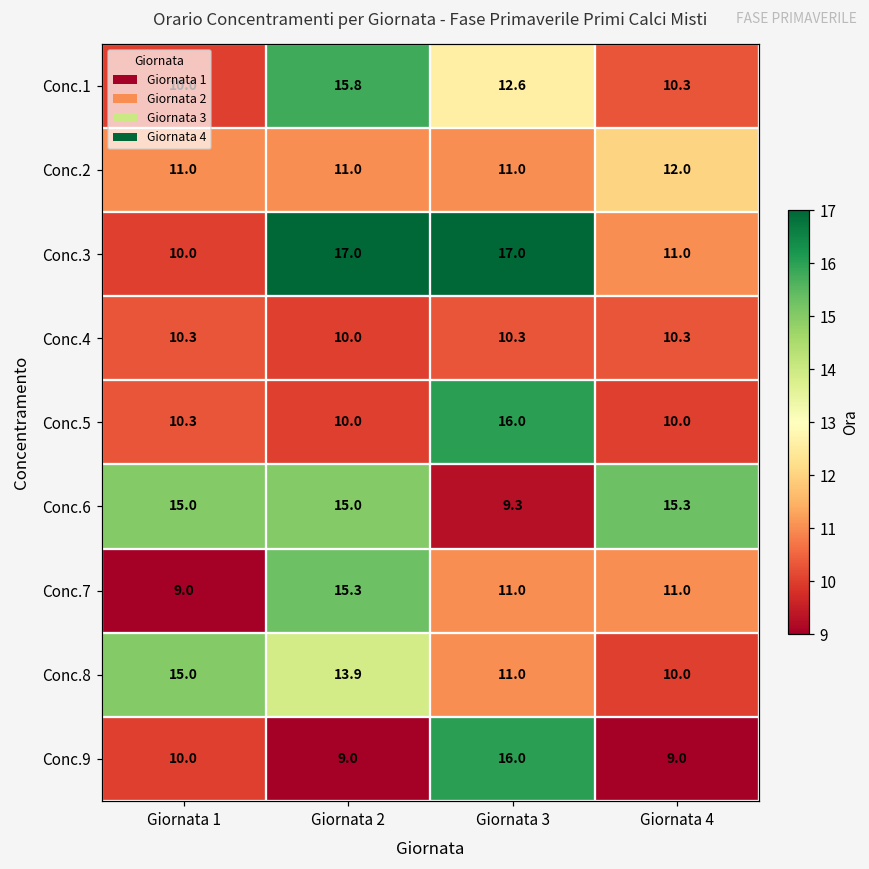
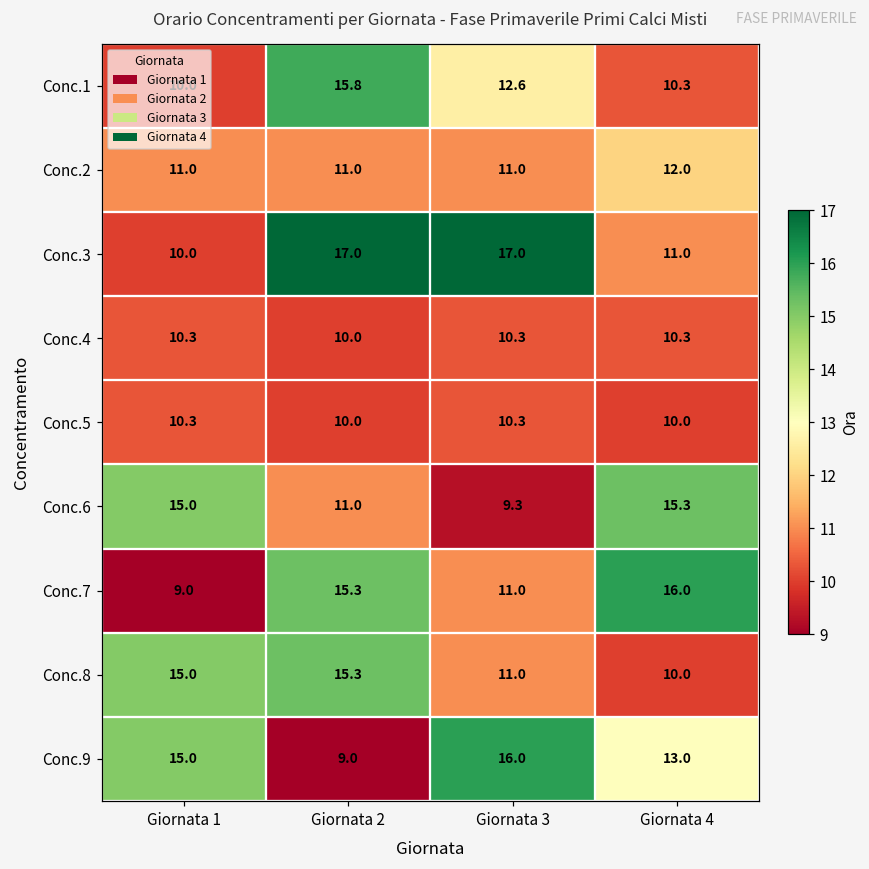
  {
    "Conc.1": {
      "Giornata 2": 15.8,
      "Giornata 3": 12.6,
      "Giornata 4": 10.3
    },
    "Conc.2": {
      "Giornata 1": 11.0,
      "Giornata 2": 11.0,
      "Giornata 3": 11.0,
      "Giornata 4": 12.0
    },
    "Conc.3": {
      "Giornata 1": 10.0,
      "Giornata 2": 17.0,
      "Giornata 3": 17.0,
      "Giornata 4": 11.0
    },
    "Conc.4": {
      "Giornata 1": 10.3,
      "Giornata 2": 10.0,
      "Giornata 3": 10.3,
      "Giornata 4": 10.3
    },
    "Conc.5": {
      "Giornata 1": 10.3,
      "Giornata 2": 10.0,
-     "Giornata 3": 16.0,
+     "Giornata 3": 10.3,
      "Giornata 4": 10.0
    },
    "Conc.6": {
      "Giornata 1": 15.0,
-     "Giornata 2": 15.0,
+     "Giornata 2": 11.0,
      "Giornata 3": 9.3,
      "Giornata 4": 15.3
    },
    "Conc.7": {
      "Giornata 1": 9.0,
      "Giornata 2": 15.3,
      "Giornata 3": 11.0,
-     "Giornata 4": 11.0
+     "Giornata 4": 16.0
    },
    "Conc.8": {
      "Giornata 1": 15.0,
-     "Giornata 2": 13.9,
+     "Giornata 2": 15.3,
      "Giornata 3": 11.0,
      "Giornata 4": 10.0
    },
    "Conc.9": {
-     "Giornata 1": 10.0,
+     "Giornata 1": 15.0,
      "Giornata 2": 9.0,
      "Giornata 3": 16.0,
-     "Giornata 4": 9.0
+     "Giornata 4": 13.0
    }
  }
